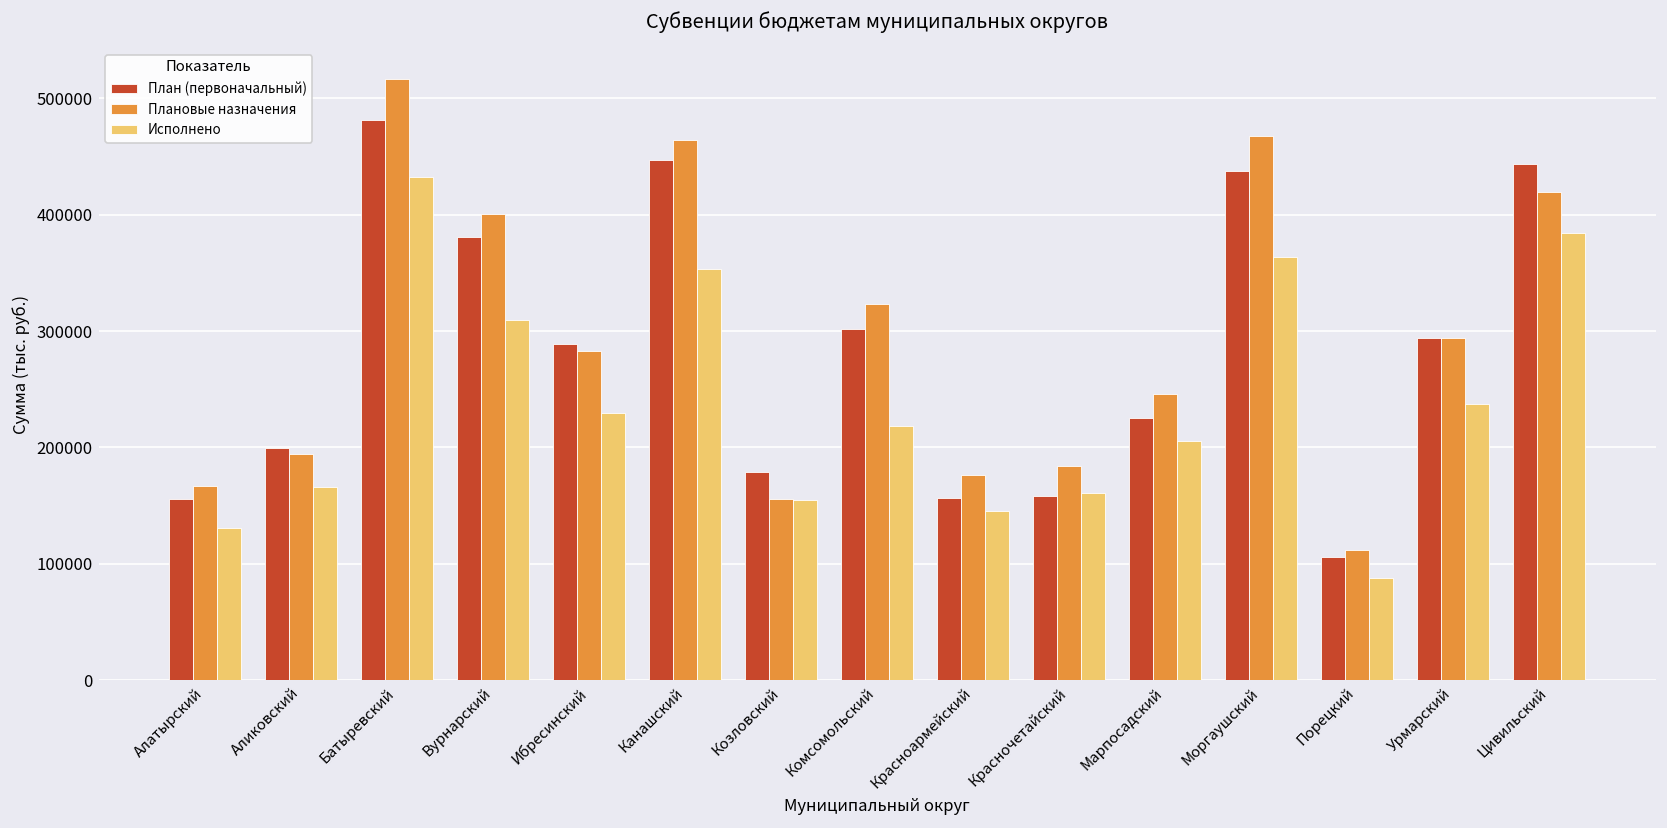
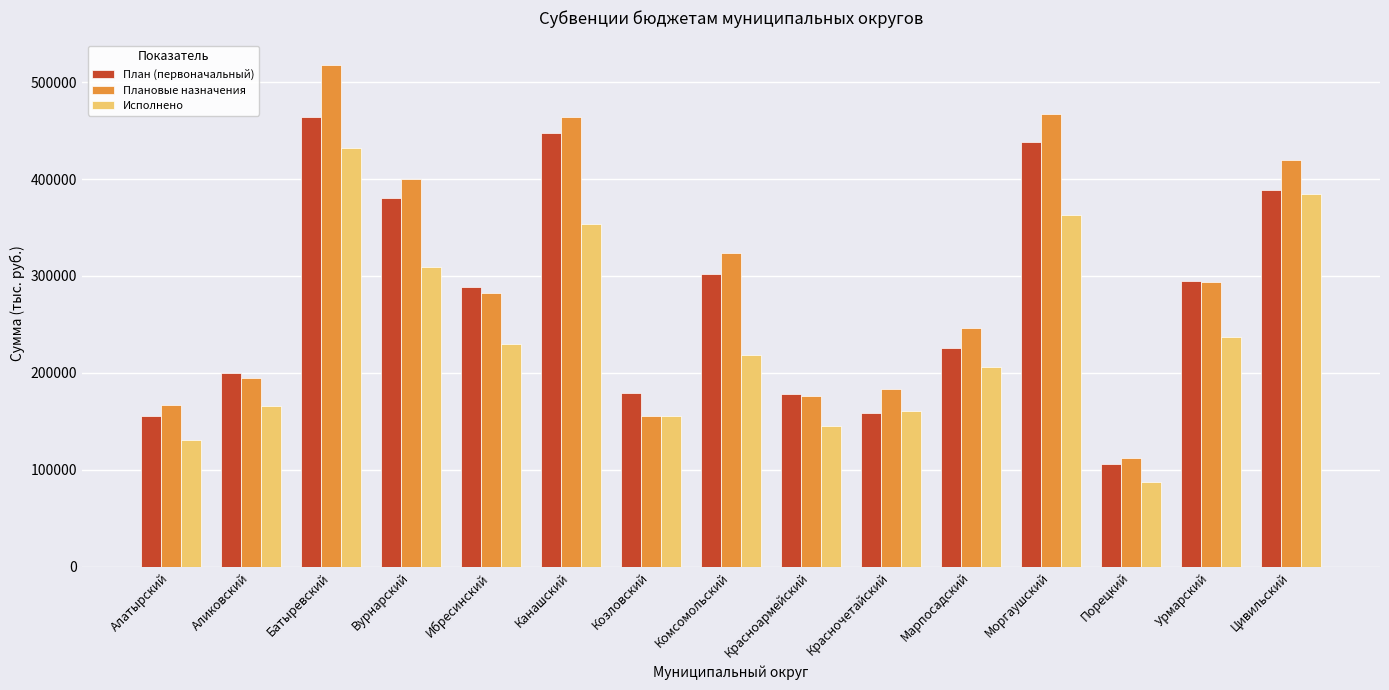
  {
    "План (первоначальный)": {
      "Алатырский": 160000,
      "Аликовский": 200000,
-     "Батыревский": 480000,
+     "Батыревский": 460000,
      "Вурнарский": 380000,
      "Ибресинский": 290000,
      "Канашский": 450000,
      "Козловский": 180000,
      "Комсомольский": 300000,
-     "Красноармейский": 160000,
+     "Красноармейский": 180000,
      "Красночетайский": 160000,
      "Марпосадский": 230000,
      "Моргаушский": 440000,
      "Порецкий": 110000,
      "Урмарский": 290000,
-     "Цивильский": 440000
+     "Цивильский": 390000
    },
    "Плановые назначения": {
      "Алатырский": 170000,
      "Аликовский": 190000,
      "Батыревский": 520000,
      "Вурнарский": 400000,
      "Ибресинский": 280000,
      "Канашский": 460000,
      "Козловский": 160000,
      "Комсомольский": 320000,
      "Красноармейский": 180000,
      "Красночетайский": 180000,
      "Марпосадский": 250000,
      "Моргаушский": 470000,
      "Порецкий": 110000,
      "Урмарский": 290000,
      "Цивильский": 420000
    },
    "Исполнено": {
      "Алатырский": 130000,
      "Аликовский": 170000,
      "Батыревский": 430000,
      "Вурнарский": 310000,
      "Ибресинский": 230000,
      "Канашский": 350000,
      "Козловский": 160000,
      "Комсомольский": 220000,
      "Красноармейский": 150000,
      "Красночетайский": 160000,
      "Марпосадский": 210000,
      "Моргаушский": 360000,
      "Порецкий": 90000,
      "Урмарский": 240000,
      "Цивильский": 380000
    }
  }
